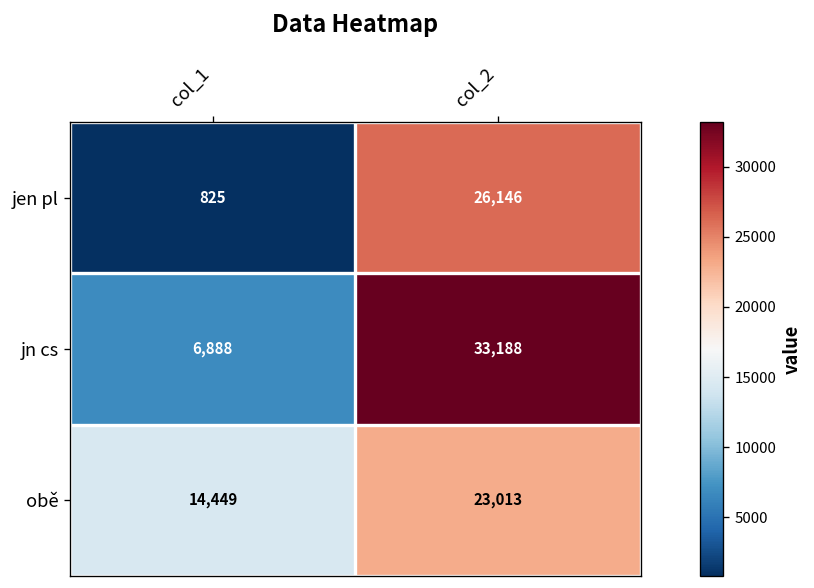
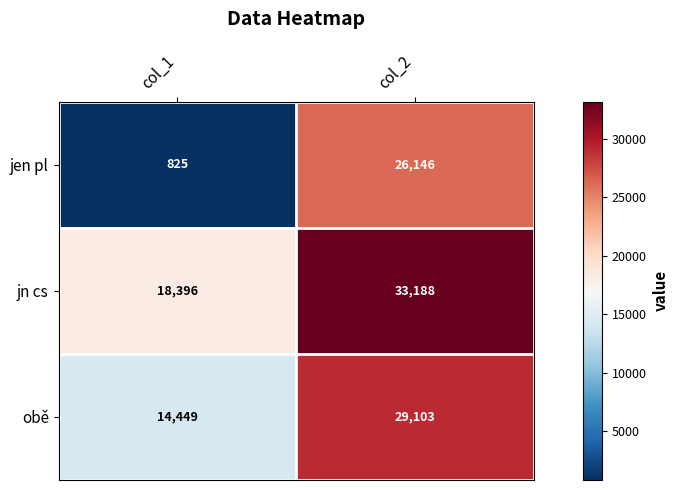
  {
    "jen pl": {
      "col_1": "825",
      "col_2": "26,146"
    },
    "jn cs": {
-     "col_1": "6,888",
+     "col_1": "18,396",
      "col_2": "33,188"
    },
    "obě": {
      "col_1": "14,449",
-     "col_2": "23,013"
+     "col_2": "29,103"
    }
  }
